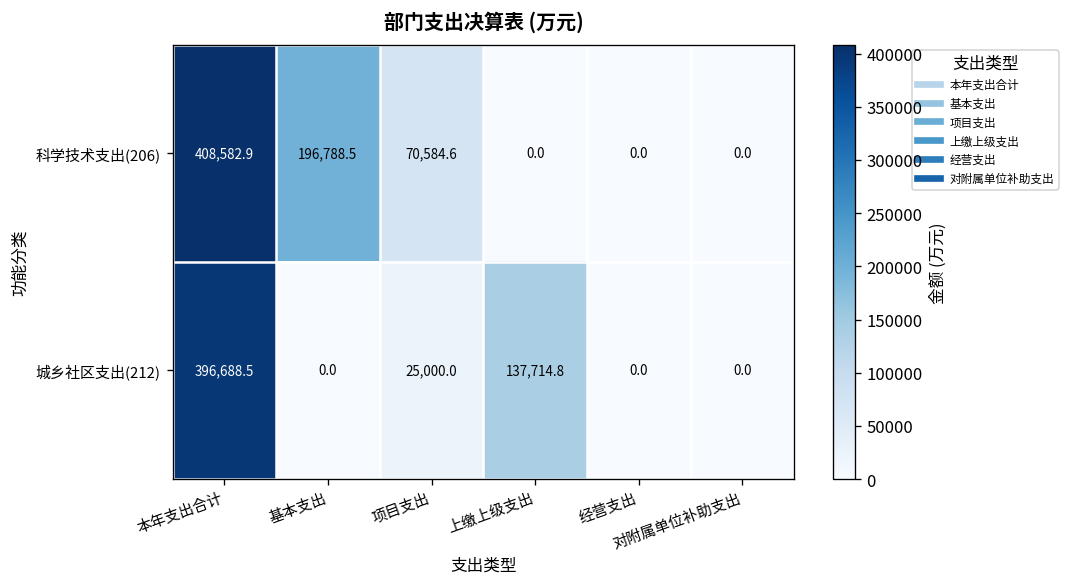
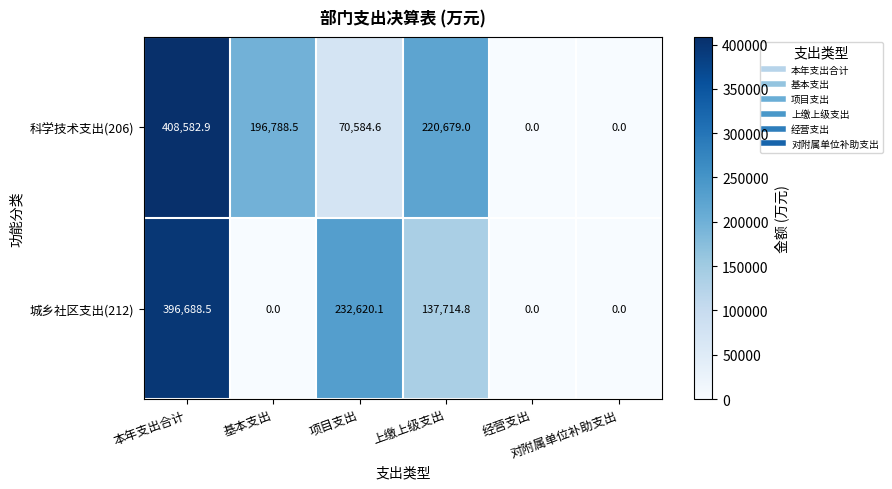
  {
    "科学技术支出(206)": {
      "本年支出合计": "408,582.9",
      "基本支出": "196,788.5",
      "项目支出": "70,584.6",
-     "上缴上级支出": "0.0",
+     "上缴上级支出": "220,679.0",
      "经营支出": "0.0",
      "对附属单位补助支出": "0.0"
    },
    "城乡社区支出(212)": {
      "本年支出合计": "396,688.5",
      "基本支出": "0.0",
-     "项目支出": "25,000.0",
+     "项目支出": "232,620.1",
      "上缴上级支出": "137,714.8",
      "经营支出": "0.0",
      "对附属单位补助支出": "0.0"
    }
  }
